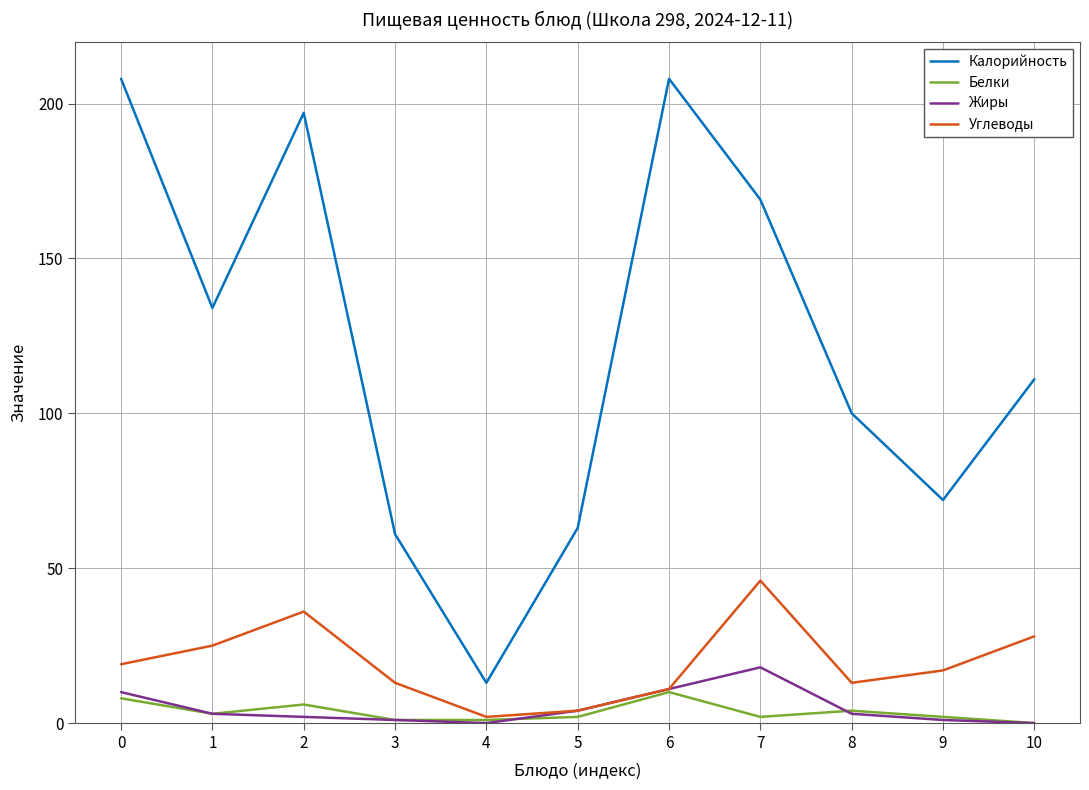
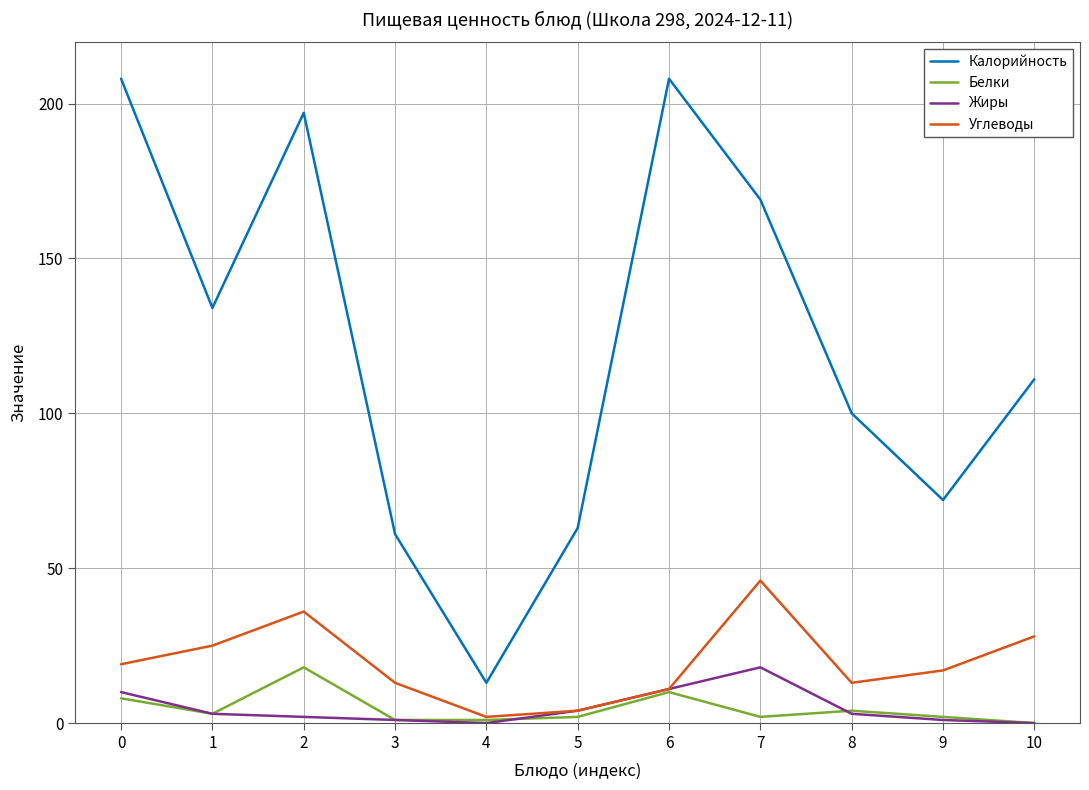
  {
    "Калорийность": {
      "0": 208,
      "1": 134,
      "2": 197,
      "3": 61,
      "4": 13,
      "5": 63,
      "6": 208,
      "7": 169,
      "8": 100,
      "9": 72,
      "10": 111
    },
    "Белки": {
      "0": 8,
-     "2": 6,
+     "2": 18,
      "4": 1,
      "5": 2,
      "6": 10,
      "7": 2,
      "8": 4,
      "9": 2
    },
    "Жиры": {
      "0": 10,
      "2": 2,
      "4": 0,
      "7": 18,
      "8": 3,
      "9": 1
    },
    "Углеводы": {
      "0": 19,
      "1": 25,
      "2": 36,
      "3": 13,
      "4": 2,
      "7": 46,
      "8": 13,
      "9": 17,
      "10": 28
    }
  }
